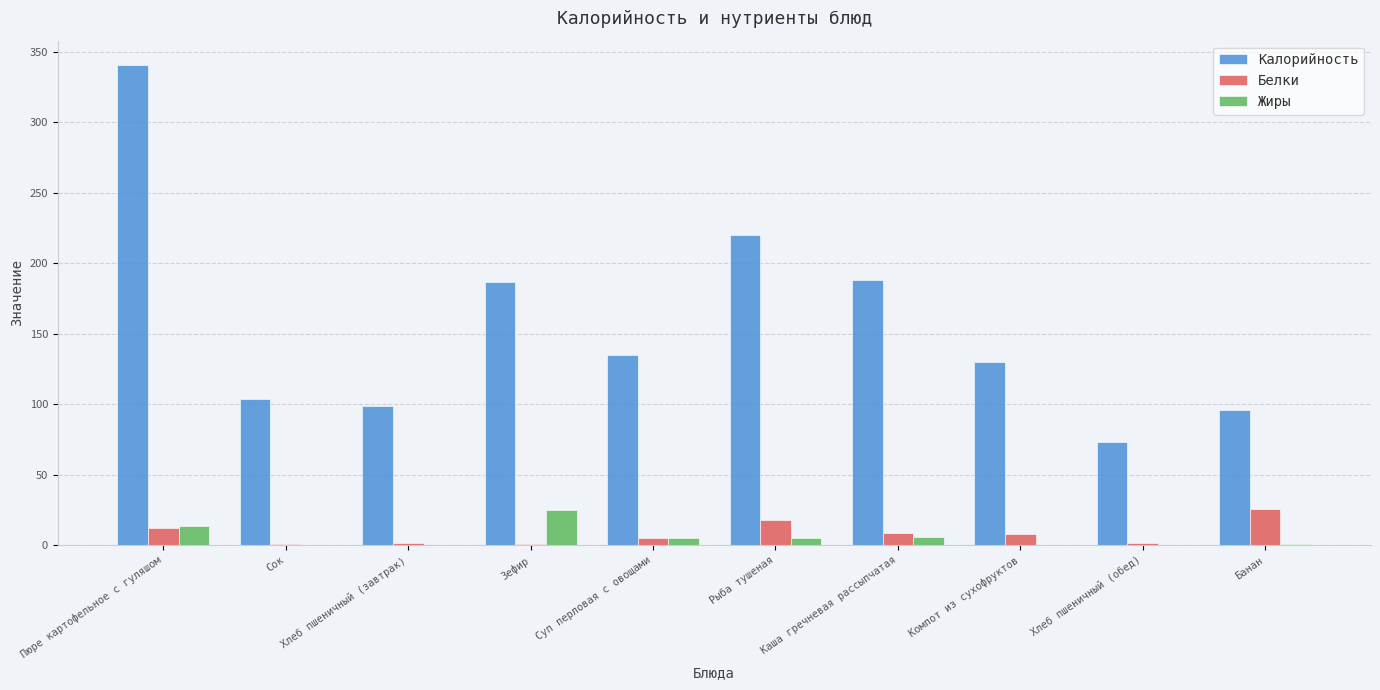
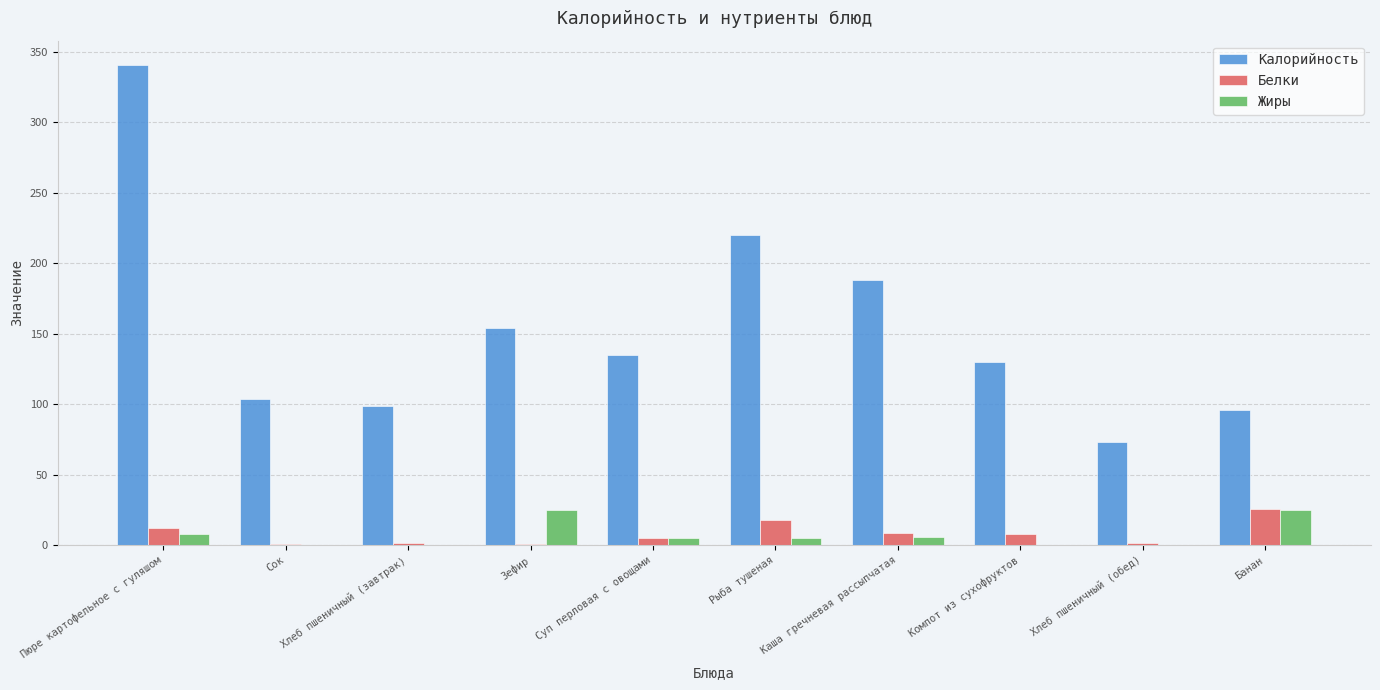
  {
    "Калорийность": {
      "Пюре картофельное с гуляшом": 341,
      "Сок": 104,
      "Хлеб пшеничный (завтрак)": 99,
-     "Зефир": 187,
+     "Зефир": 154,
      "Суп перловая с овощами": 135,
      "Рыба тушеная": 220,
      "Каша гречневая рассыпчатая": 189,
      "Компот из сухофруктов": 130,
      "Хлеб пшеничный (обед)": 73,
      "Банан": 96
    },
    "Белки": {
      "Пюре картофельное с гуляшом": 12,
      "Хлеб пшеничный (завтрак)": 2,
      "Суп перловая с овощами": 5,
      "Рыба тушеная": 18,
      "Каша гречневая рассыпчатая": 9,
      "Компот из сухофруктов": 8,
      "Хлеб пшеничный (обед)": 2,
      "Банан": 26
    },
    "Жиры": {
-     "Пюре картофельное с гуляшом": 14,
+     "Пюре картофельное с гуляшом": 8,
      "Сок": 0,
      "Хлеб пшеничный (завтрак)": 0,
      "Зефир": 25,
      "Суп перловая с овощами": 5,
      "Рыба тушеная": 5,
      "Каша гречневая рассыпчатая": 6,
      "Хлеб пшеничный (обед)": 0,
-     "Банан": 1
+     "Банан": 25
    }
  }
